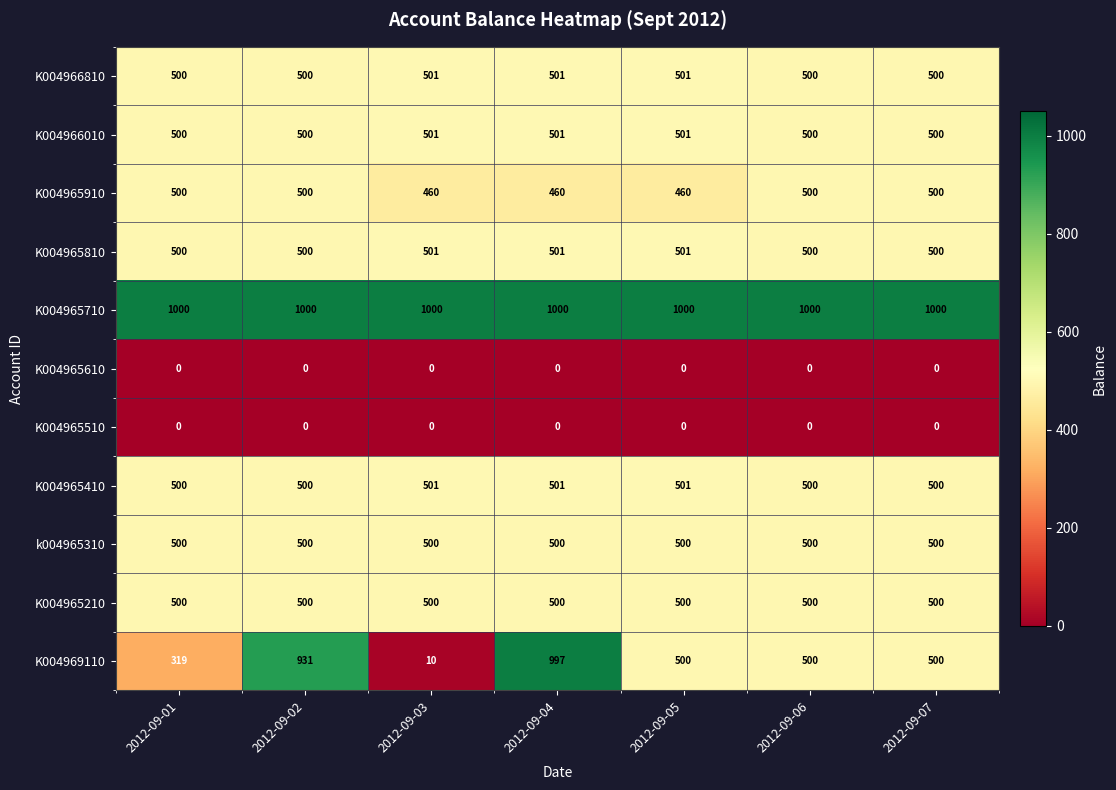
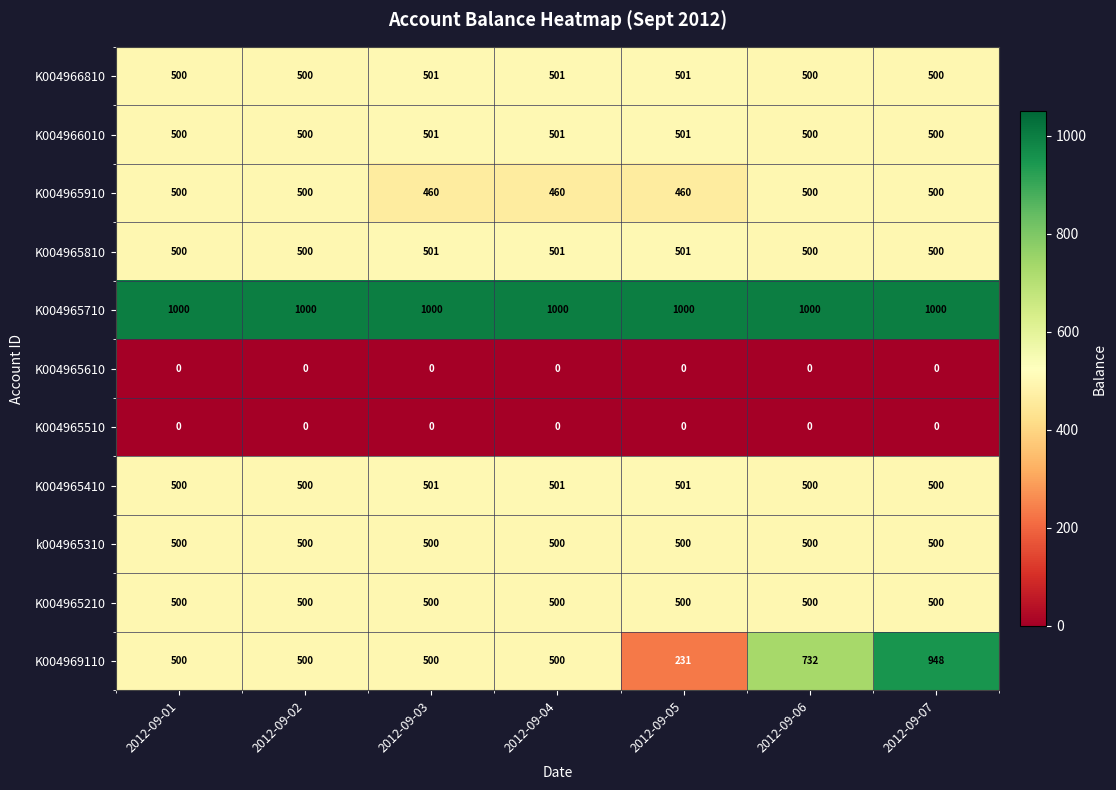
  {
    "K004966810": {
      "2012-09-01": 500,
      "2012-09-02": 500,
      "2012-09-03": 501,
      "2012-09-04": 501,
      "2012-09-05": 501,
      "2012-09-06": 500,
      "2012-09-07": 500
    },
    "K004966010": {
      "2012-09-01": 500,
      "2012-09-02": 500,
      "2012-09-03": 501,
      "2012-09-04": 501,
      "2012-09-05": 501,
      "2012-09-06": 500,
      "2012-09-07": 500
    },
    "K004965910": {
      "2012-09-01": 500,
      "2012-09-02": 500,
      "2012-09-03": 460,
      "2012-09-04": 460,
      "2012-09-05": 460,
      "2012-09-06": 500,
      "2012-09-07": 500
    },
    "K004965810": {
      "2012-09-01": 500,
      "2012-09-02": 500,
      "2012-09-03": 501,
      "2012-09-04": 501,
      "2012-09-05": 501,
      "2012-09-06": 500,
      "2012-09-07": 500
    },
    "K004965710": {
      "2012-09-01": 1000,
      "2012-09-02": 1000,
      "2012-09-03": 1000,
      "2012-09-04": 1000,
      "2012-09-05": 1000,
      "2012-09-06": 1000,
      "2012-09-07": 1000
    },
    "K004965610": {
      "2012-09-01": 0,
      "2012-09-02": 0,
      "2012-09-03": 0,
      "2012-09-04": 0,
      "2012-09-05": 0,
      "2012-09-06": 0,
      "2012-09-07": 0
    },
    "K004965510": {
      "2012-09-01": 0,
      "2012-09-02": 0,
      "2012-09-03": 0,
      "2012-09-04": 0,
      "2012-09-05": 0,
      "2012-09-06": 0,
      "2012-09-07": 0
    },
    "K004965410": {
      "2012-09-01": 500,
      "2012-09-02": 500,
      "2012-09-03": 501,
      "2012-09-04": 501,
      "2012-09-05": 501,
      "2012-09-06": 500,
      "2012-09-07": 500
    },
    "k004965310": {
      "2012-09-01": 500,
      "2012-09-02": 500,
      "2012-09-03": 500,
      "2012-09-04": 500,
      "2012-09-05": 500,
      "2012-09-06": 500,
      "2012-09-07": 500
    },
    "K004965210": {
      "2012-09-01": 500,
      "2012-09-02": 500,
      "2012-09-03": 500,
      "2012-09-04": 500,
      "2012-09-05": 500,
      "2012-09-06": 500,
      "2012-09-07": 500
    },
    "K004969110": {
-     "2012-09-01": 319,
-     "2012-09-02": 931,
-     "2012-09-03": 10,
-     "2012-09-04": 997,
-     "2012-09-05": 500,
-     "2012-09-06": 500,
-     "2012-09-07": 500
+     "2012-09-01": 500,
+     "2012-09-02": 500,
+     "2012-09-03": 500,
+     "2012-09-04": 500,
+     "2012-09-05": 231,
+     "2012-09-06": 732,
+     "2012-09-07": 948
    }
  }
